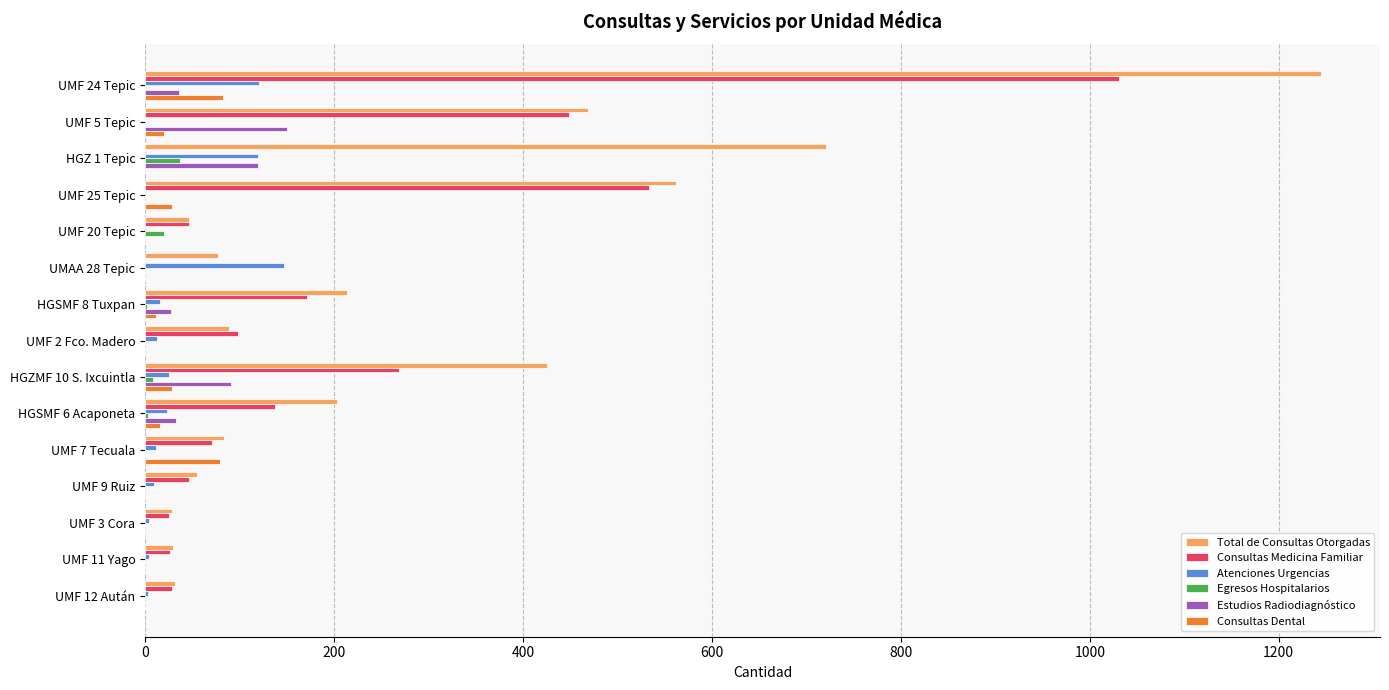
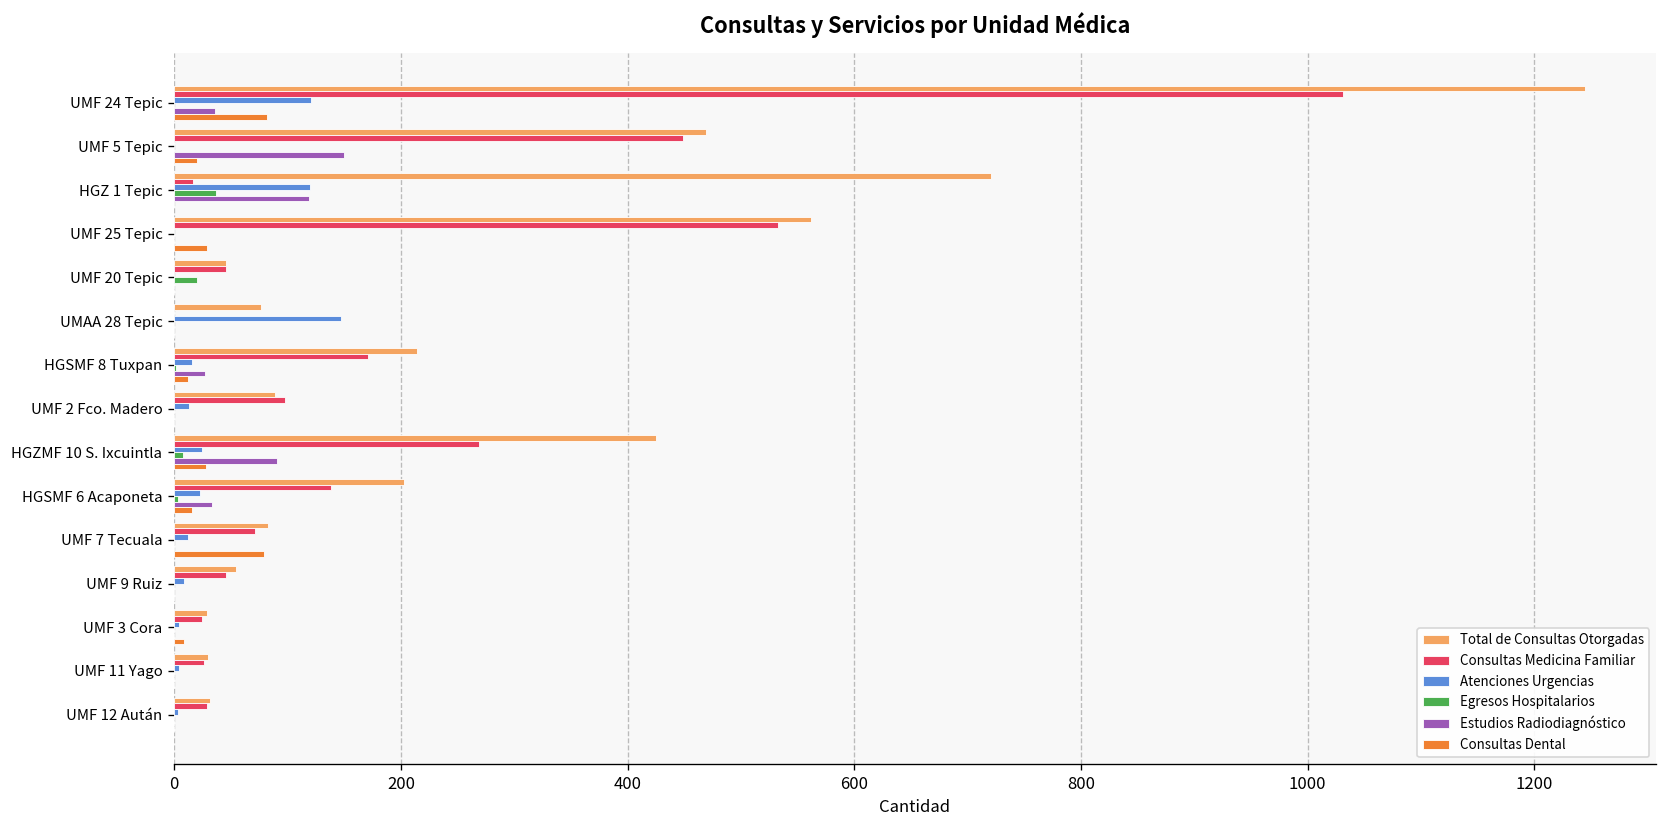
  {
    "Total de Consultas Otorgadas": {
      "UMF 24 Tepic": 1250,
      "UMF 5 Tepic": 470,
      "HGZ 1 Tepic": 720,
      "UMF 25 Tepic": 560,
      "UMF 20 Tepic": 50,
      "UMAA 28 Tepic": 80,
      "HGSMF 8 Tuxpan": 210,
      "UMF 2 Fco. Madero": 90,
      "HGZMF 10 S. Ixcuintla": 430,
      "HGSMF 6 Acaponeta": 200,
      "UMF 7 Tecuala": 80,
      "UMF 9 Ruiz": 60,
      "UMF 3 Cora": 30,
      "UMF 11 Yago": 30,
      "UMF 12 Aután": 30
    },
    "Consultas Medicina Familiar": {
      "UMF 24 Tepic": 1030,
      "UMF 5 Tepic": 450,
-     "HGZ 1 Tepic": 0,
+     "HGZ 1 Tepic": 20,
      "UMF 25 Tepic": 530,
      "UMF 20 Tepic": 50,
      "UMAA 28 Tepic": 0,
      "HGSMF 8 Tuxpan": 170,
      "UMF 2 Fco. Madero": 100,
      "HGZMF 10 S. Ixcuintla": 270,
      "HGSMF 6 Acaponeta": 140,
      "UMF 7 Tecuala": 70,
      "UMF 9 Ruiz": 50,
      "UMF 3 Cora": 30,
      "UMF 11 Yago": 30,
      "UMF 12 Aután": 30
    },
    "Atenciones Urgencias": {
      "UMF 24 Tepic": 120,
      "UMF 5 Tepic": 0,
      "HGZ 1 Tepic": 120,
      "UMF 25 Tepic": 0,
      "UMF 20 Tepic": 0,
      "UMAA 28 Tepic": 150,
      "HGSMF 8 Tuxpan": 20,
      "UMF 2 Fco. Madero": 10,
      "HGZMF 10 S. Ixcuintla": 30,
      "HGSMF 6 Acaponeta": 20,
      "UMF 7 Tecuala": 10,
      "UMF 9 Ruiz": 10,
      "UMF 3 Cora": 0,
      "UMF 11 Yago": 0,
      "UMF 12 Aután": 0
    },
    "Egresos Hospitalarios": {
      "UMF 24 Tepic": 0,
      "UMF 5 Tepic": 0,
      "HGZ 1 Tepic": 40,
      "UMF 25 Tepic": 0,
      "UMF 20 Tepic": 20,
      "UMAA 28 Tepic": 0,
      "UMF 2 Fco. Madero": 0,
      "HGZMF 10 S. Ixcuintla": 10,
      "HGSMF 6 Acaponeta": 0,
      "UMF 7 Tecuala": 0,
      "UMF 9 Ruiz": 0,
      "UMF 3 Cora": 0,
      "UMF 11 Yago": 0,
      "UMF 12 Aután": 0
    },
    "Estudios Radiodiagnóstico": {
      "UMF 24 Tepic": 40,
      "UMF 5 Tepic": 150,
      "HGZ 1 Tepic": 120,
      "UMF 25 Tepic": 0,
      "UMF 20 Tepic": 0,
      "UMAA 28 Tepic": 0,
      "HGSMF 8 Tuxpan": 30,
      "UMF 2 Fco. Madero": 0,
      "HGZMF 10 S. Ixcuintla": 90,
      "HGSMF 6 Acaponeta": 30,
      "UMF 7 Tecuala": 0,
      "UMF 9 Ruiz": 0,
      "UMF 3 Cora": 0,
      "UMF 11 Yago": 0,
      "UMF 12 Aután": 0
    },
    "Consultas Dental": {
      "UMF 24 Tepic": 80,
      "UMF 5 Tepic": 20,
      "HGZ 1 Tepic": 0,
      "UMF 25 Tepic": 30,
      "UMF 20 Tepic": 0,
      "UMAA 28 Tepic": 0,
      "HGSMF 8 Tuxpan": 10,
      "UMF 2 Fco. Madero": 0,
      "HGZMF 10 S. Ixcuintla": 30,
      "HGSMF 6 Acaponeta": 20,
      "UMF 7 Tecuala": 80,
      "UMF 9 Ruiz": 0,
-     "UMF 3 Cora": 0,
+     "UMF 3 Cora": 10,
      "UMF 11 Yago": 0,
      "UMF 12 Aután": 0
    }
  }
